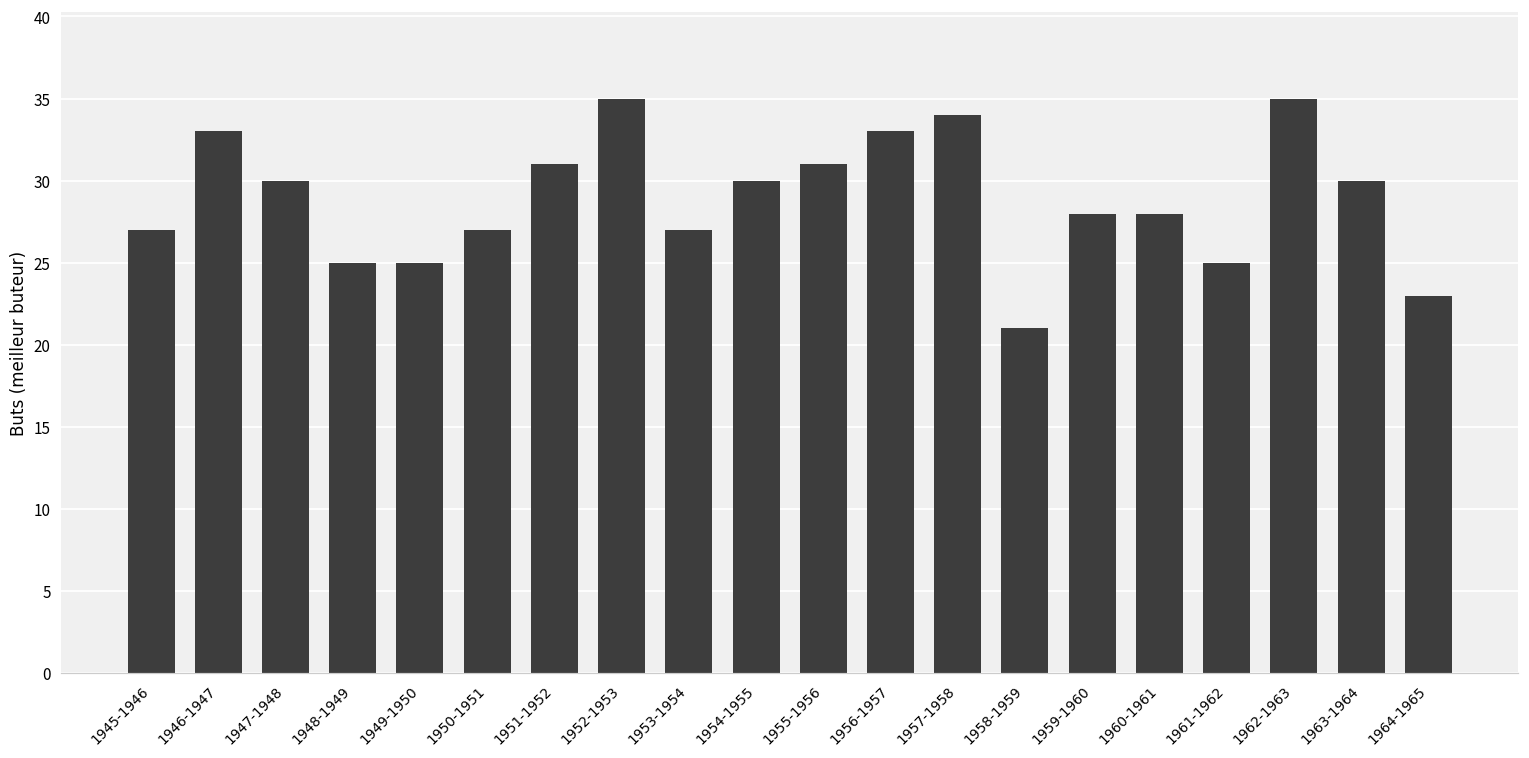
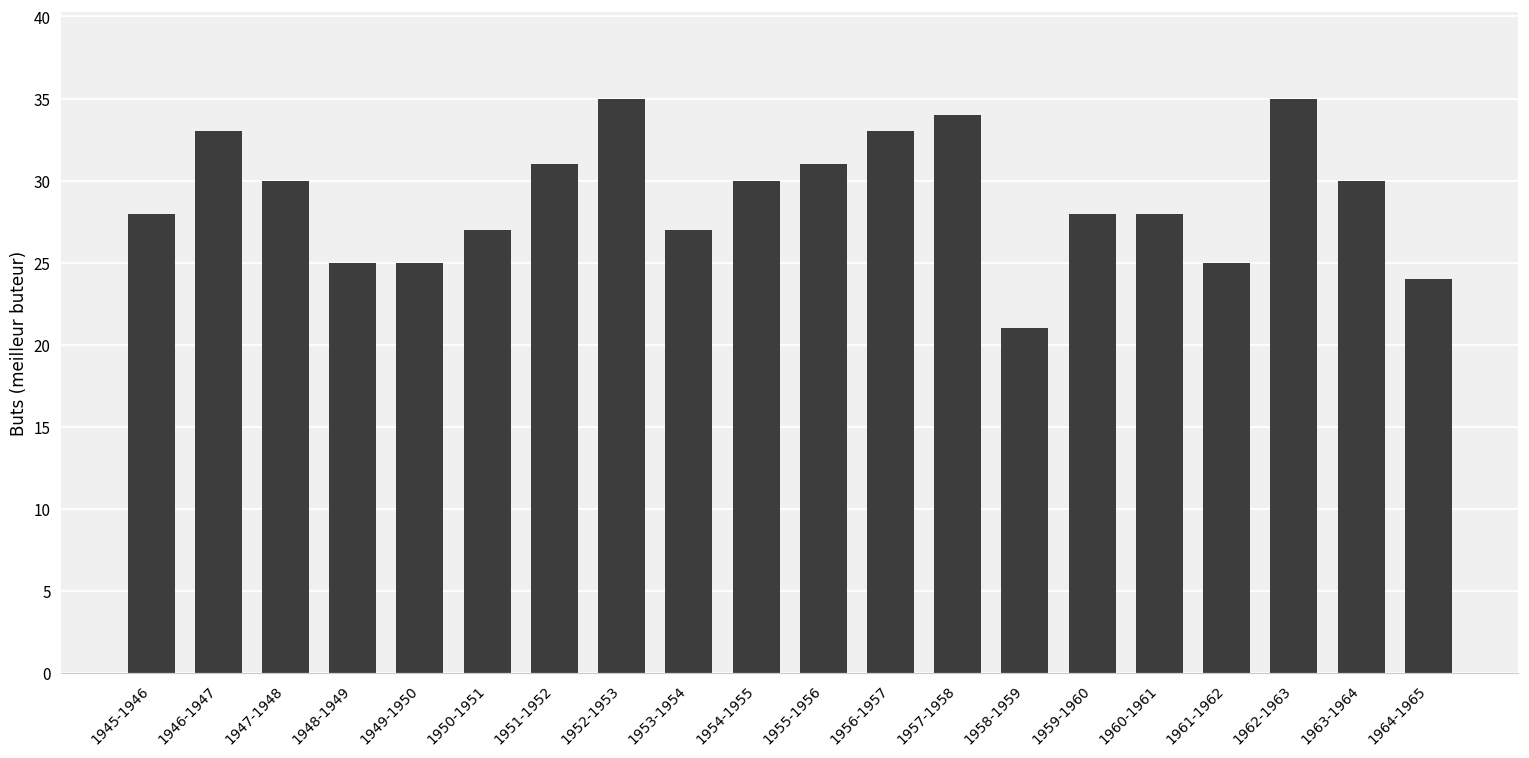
  {
-   "1945-1946": 27,
+   "1945-1946": 28,
    "1946-1947": 33,
    "1947-1948": 30,
    "1948-1949": 25,
    "1949-1950": 25,
    "1950-1951": 27,
    "1951-1952": 31,
    "1952-1953": 35,
    "1953-1954": 27,
    "1954-1955": 30,
    "1955-1956": 31,
    "1956-1957": 33,
    "1957-1958": 34,
    "1958-1959": 21,
    "1959-1960": 28,
    "1960-1961": 28,
    "1961-1962": 25,
    "1962-1963": 35,
    "1963-1964": 30,
-   "1964-1965": 23
+   "1964-1965": 24
  }
